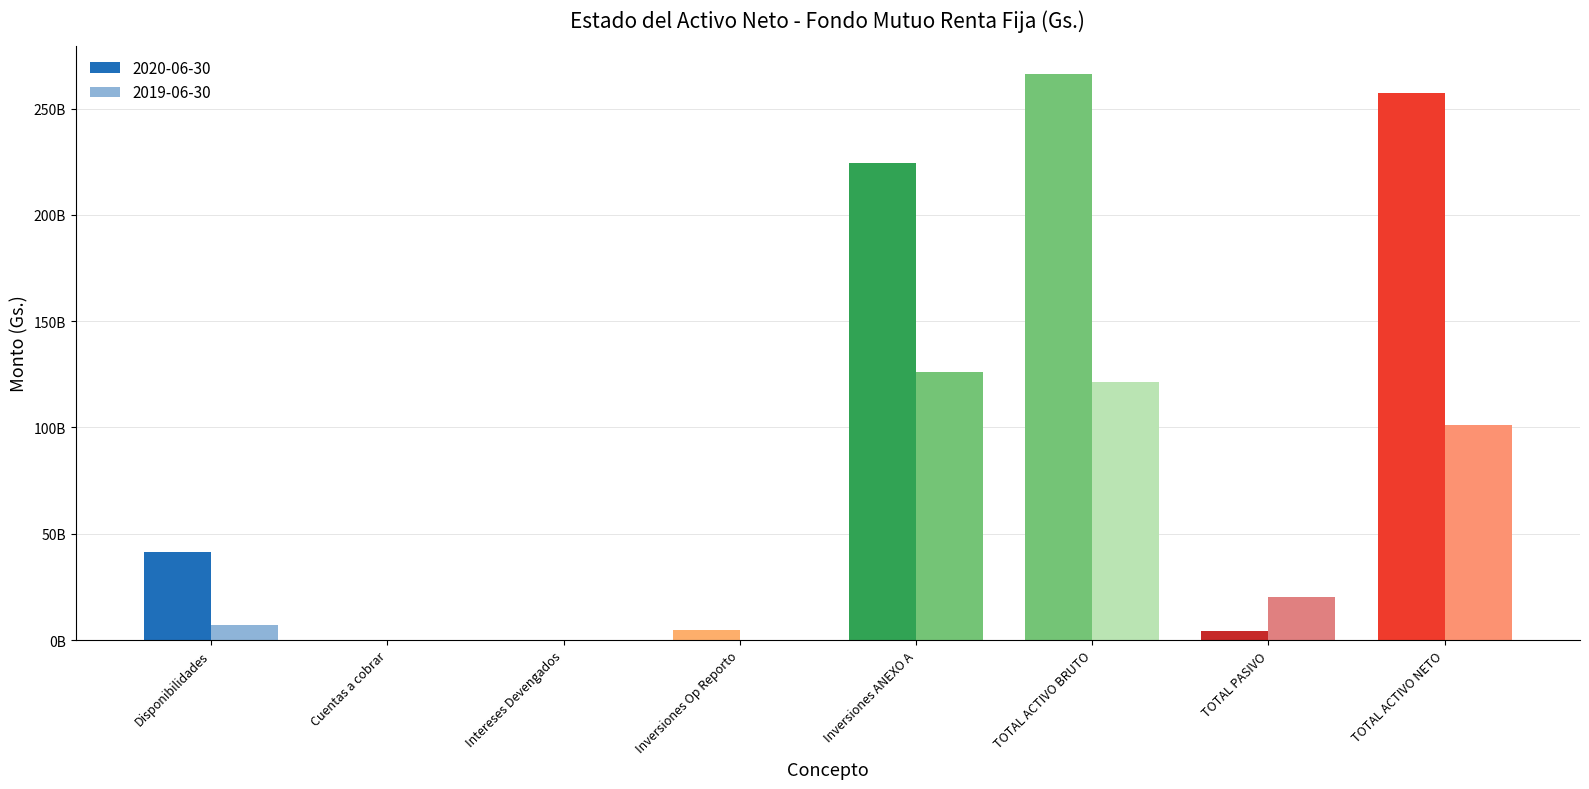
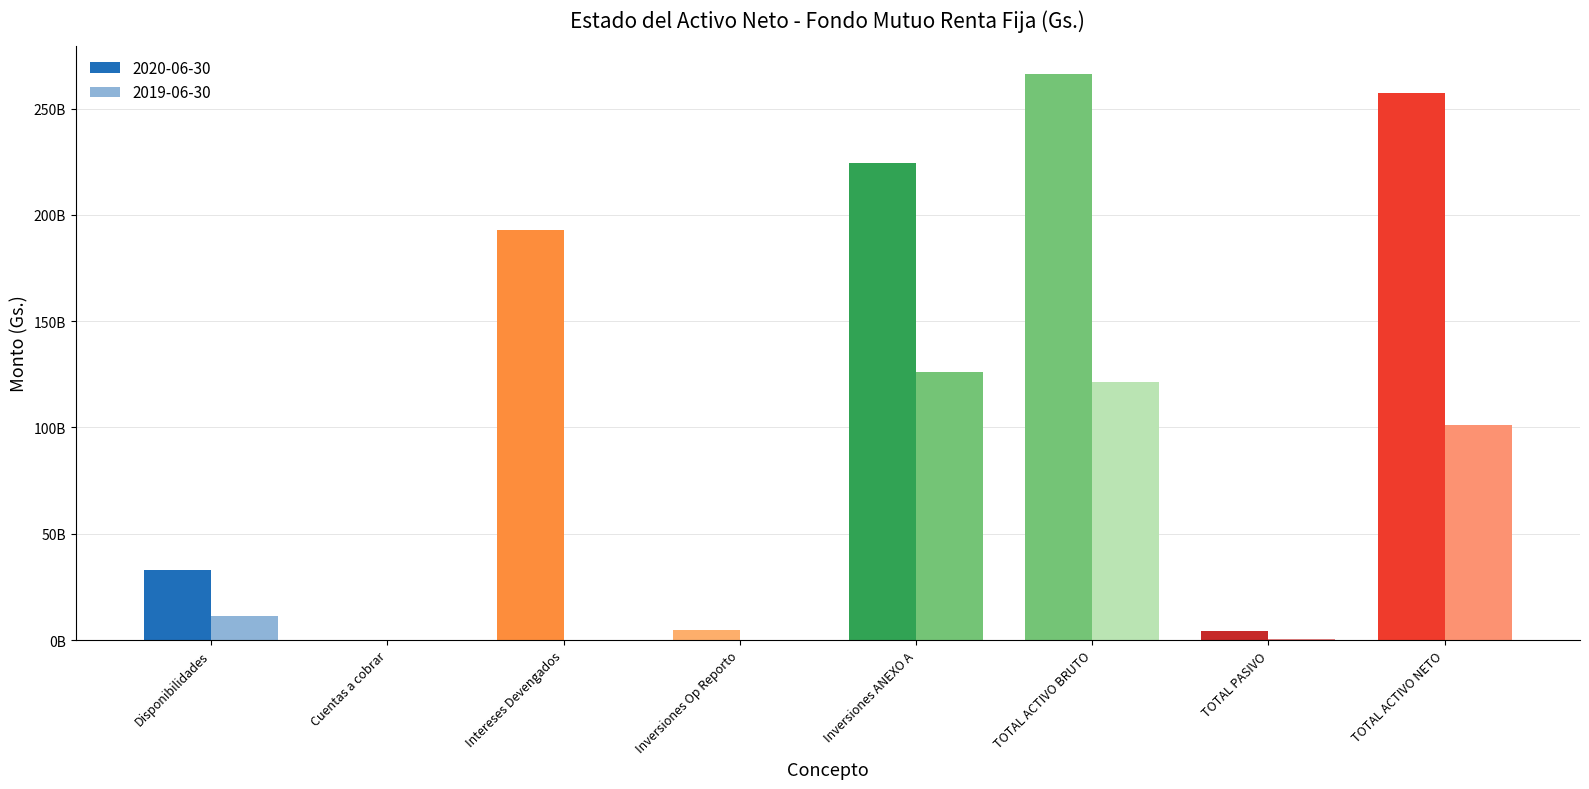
  {
    "2020-06-30": {
-     "Disponibilidades": 41000000000,
-     "Intereses Devengados": 0,
+     "Disponibilidades": 33000000000,
+     "Intereses Devengados": 193000000000,
      "Inversiones Op Reporto": 5000000000,
      "Inversiones ANEXO A": 224000000000,
      "TOTAL ACTIVO BRUTO": 266000000000,
      "TOTAL PASIVO": 4000000000,
      "TOTAL ACTIVO NETO": 257000000000
    },
    "2019-06-30": {
-     "Disponibilidades": 7000000000,
+     "Disponibilidades": 11000000000,
      "Inversiones Op Reporto": 0,
      "Inversiones ANEXO A": 126000000000,
      "TOTAL ACTIVO BRUTO": 121000000000,
-     "TOTAL PASIVO": 20000000000,
+     "TOTAL PASIVO": 0,
      "TOTAL ACTIVO NETO": 101000000000
    }
  }
